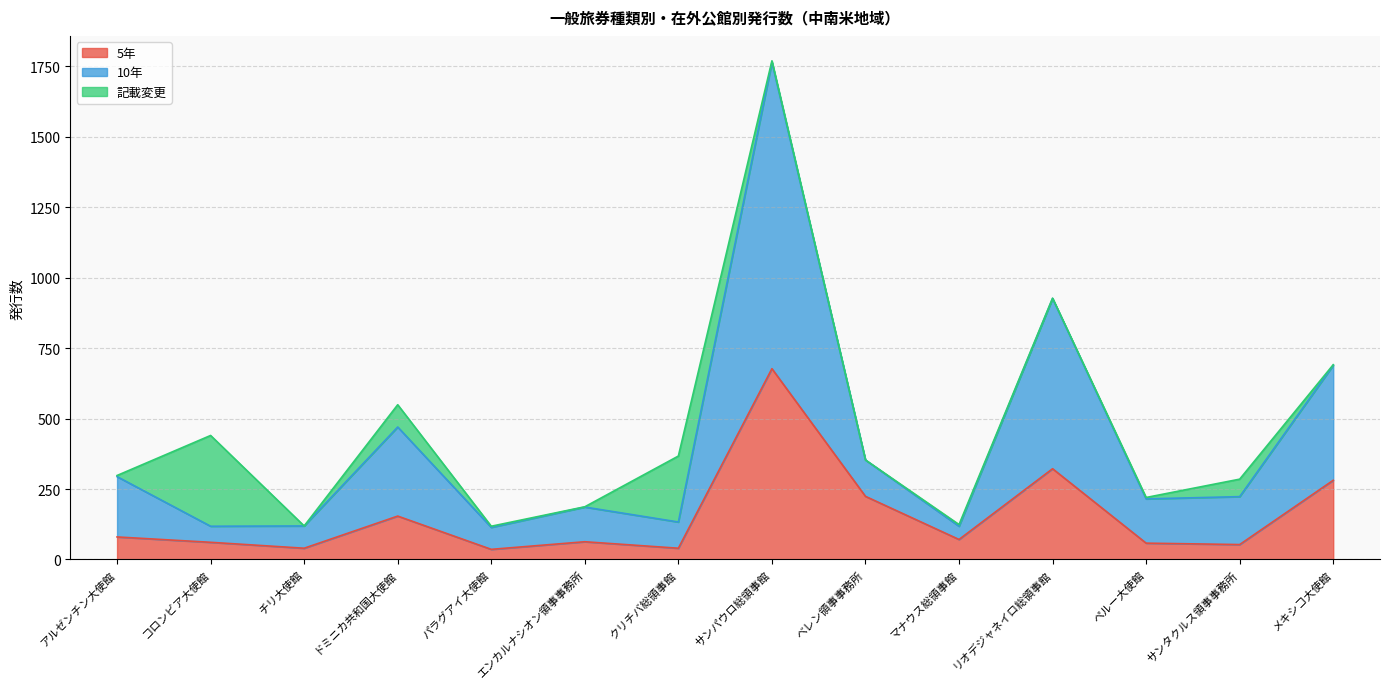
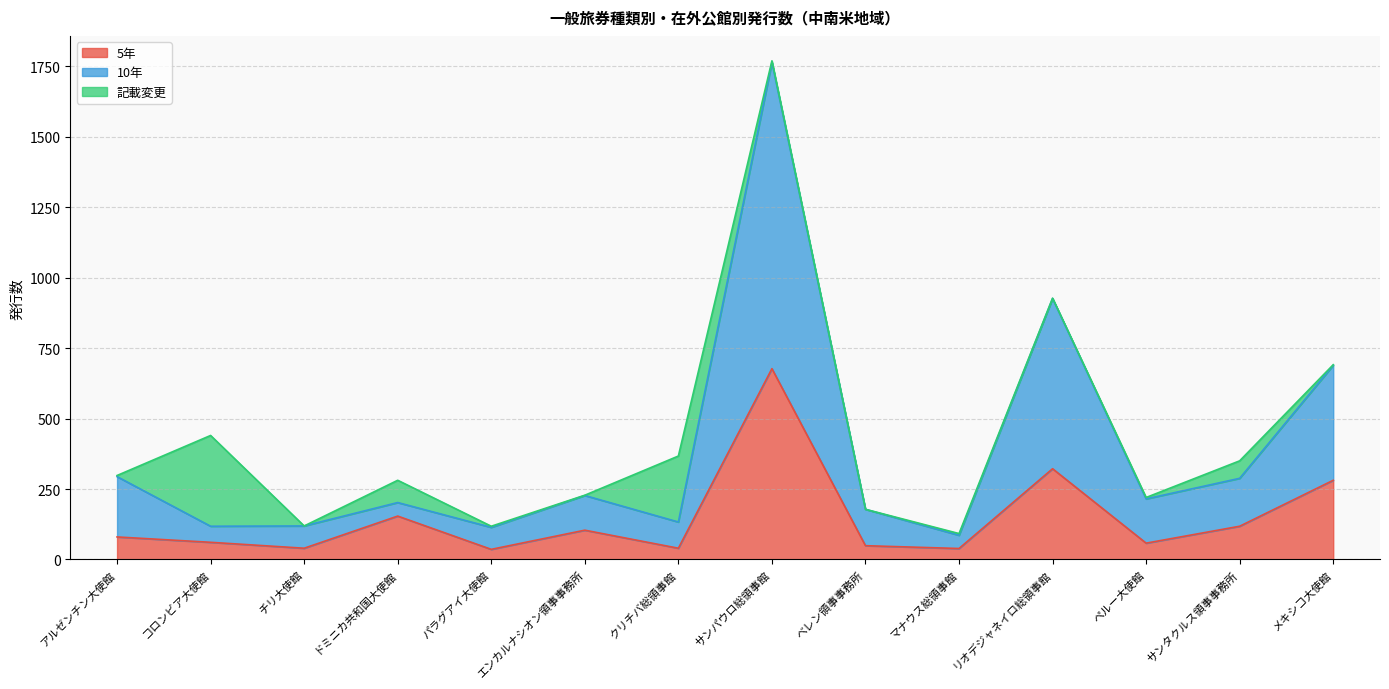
  {
    "5年": {
      "アルゼンチン大使館": 80,
      "コロンビア大使館": 60,
      "チリ大使館": 40,
      "ドミニカ共和国大使館": 150,
      "パラグアイ大使館": 40,
-     "エンカルナシオン領事事務所": 60,
+     "エンカルナシオン領事事務所": 100,
      "クリチバ総領事館": 40,
      "サンパウロ総領事館": 680,
-     "ベレン領事事務所": 220,
-     "マナウス総領事館": 70,
+     "ベレン領事事務所": 50,
+     "マナウス総領事館": 40,
      "リオデジャネイロ総領事館": 320,
      "ペルー大使館": 60,
-     "サンタクルス領事事務所": 50,
+     "サンタクルス領事事務所": 120,
      "メキシコ大使館": 280
    },
    "10年": {
      "コロンビア大使館": 60,
-     "ドミニカ共和国大使館": 320,
+     "ドミニカ共和国大使館": 50,
      "クリチバ総領事館": 90,
      "サンタクルス領事事務所": 170
    },
    "記載変更": {
      "コロンビア大使館": 320,
      "ドミニカ共和国大使館": 80,
      "クリチバ総領事館": 230,
      "サンタクルス領事事務所": 60
    }
  }
